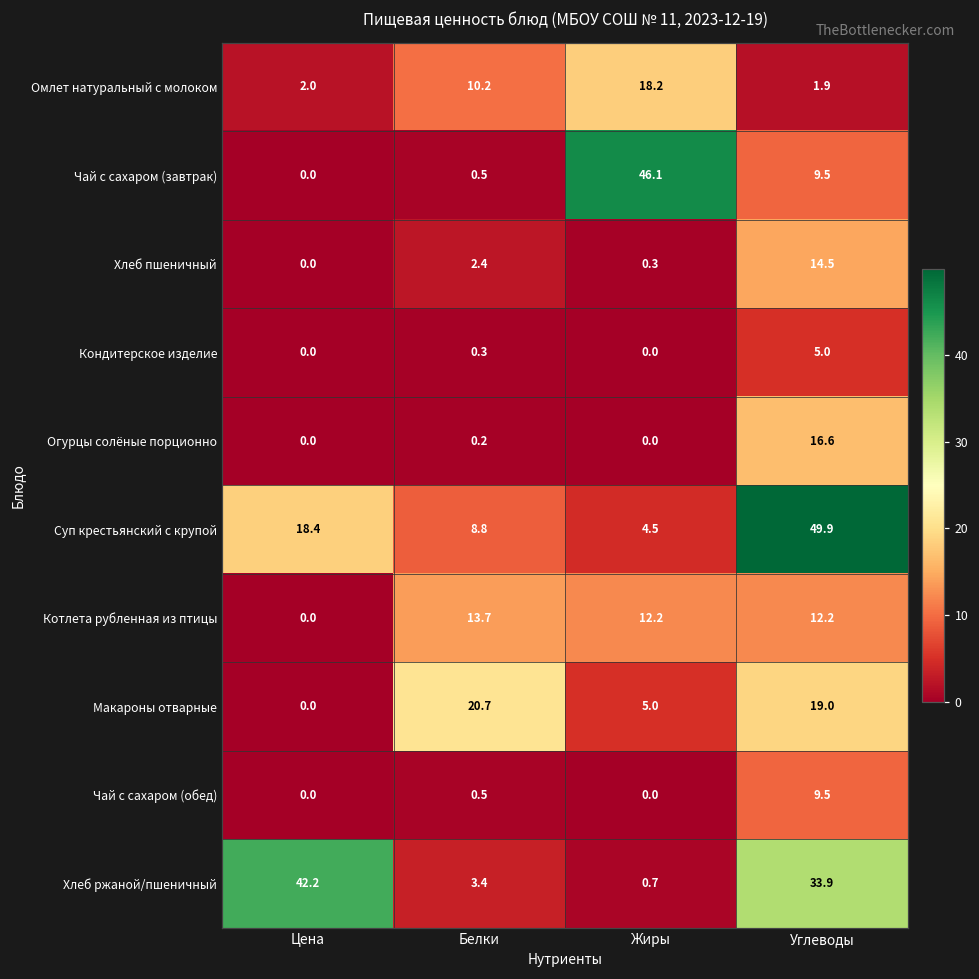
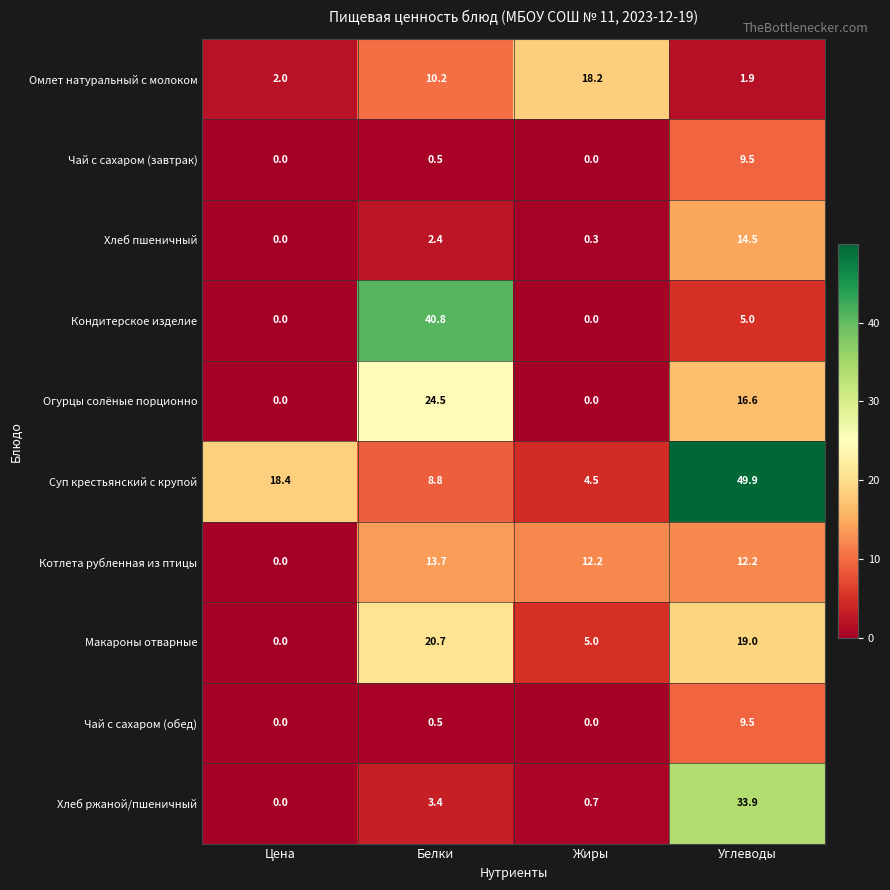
  {
    "Омлет натуральный с молоком": {
      "Цена": 2.0,
      "Белки": 10.2,
      "Жиры": 18.2,
      "Углеводы": 1.9
    },
    "Чай с сахаром (завтрак)": {
      "Цена": 0.0,
      "Белки": 0.5,
-     "Жиры": 46.1,
+     "Жиры": 0.0,
      "Углеводы": 9.5
    },
    "Хлеб пшеничный": {
      "Цена": 0.0,
      "Белки": 2.4,
      "Жиры": 0.3,
      "Углеводы": 14.5
    },
    "Кондитерское изделие": {
      "Цена": 0.0,
-     "Белки": 0.3,
+     "Белки": 40.8,
      "Жиры": 0.0,
      "Углеводы": 5.0
    },
    "Огурцы солёные порционно": {
      "Цена": 0.0,
-     "Белки": 0.2,
+     "Белки": 24.5,
      "Жиры": 0.0,
      "Углеводы": 16.6
    },
    "Суп крестьянский с крупой": {
      "Цена": 18.4,
      "Белки": 8.8,
      "Жиры": 4.5,
      "Углеводы": 49.9
    },
    "Котлета рубленная из птицы": {
      "Цена": 0.0,
      "Белки": 13.7,
      "Жиры": 12.2,
      "Углеводы": 12.2
    },
    "Макароны отварные": {
      "Цена": 0.0,
      "Белки": 20.7,
      "Жиры": 5.0,
      "Углеводы": 19.0
    },
    "Чай с сахаром (обед)": {
      "Цена": 0.0,
      "Белки": 0.5,
      "Жиры": 0.0,
      "Углеводы": 9.5
    },
    "Хлеб ржаной/пшеничный": {
-     "Цена": 42.2,
+     "Цена": 0.0,
      "Белки": 3.4,
      "Жиры": 0.7,
      "Углеводы": 33.9
    }
  }
